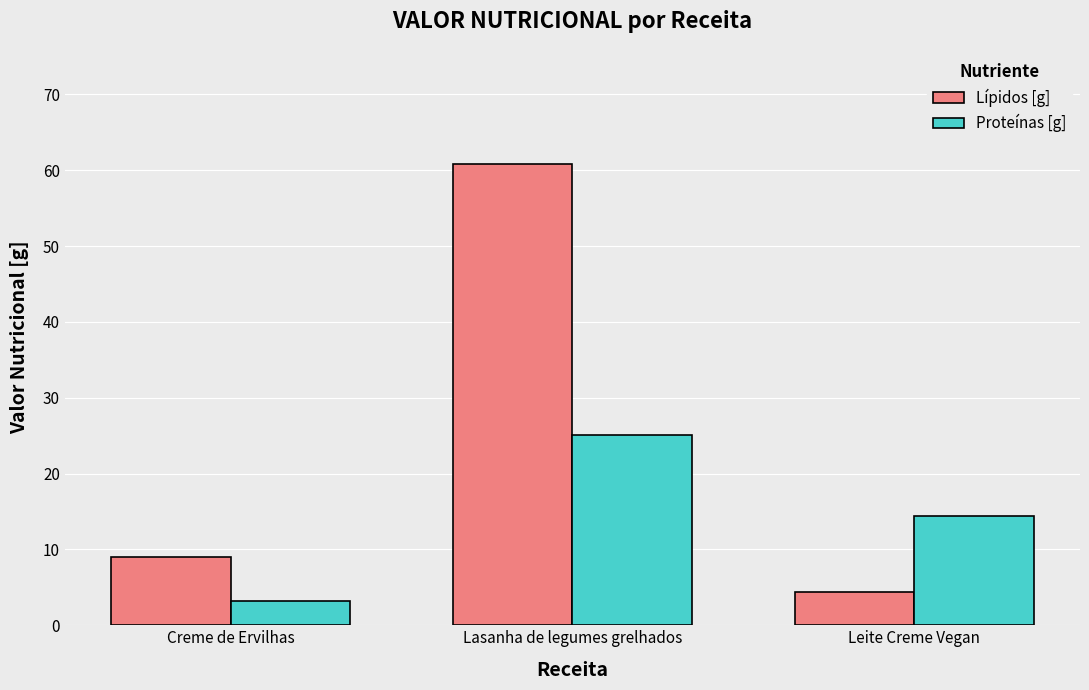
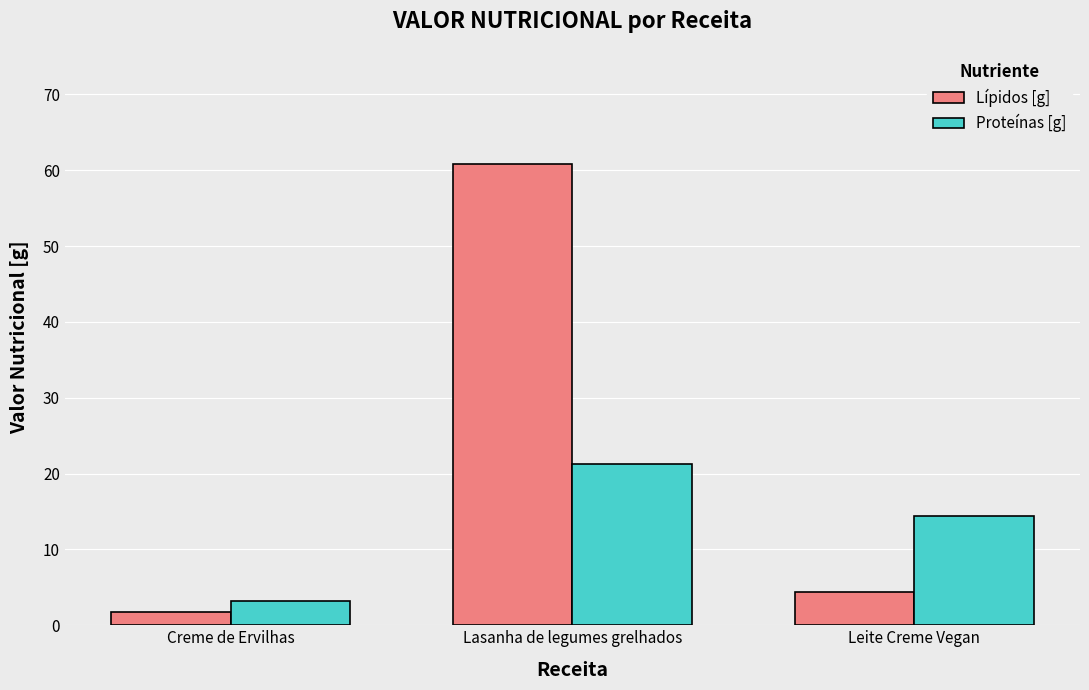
  {
    "Lípidos [g]": {
-     "Creme de Ervilhas": 9,
+     "Creme de Ervilhas": 2,
      "Lasanha de legumes grelhados": 61,
      "Leite Creme Vegan": 4
    },
    "Proteínas [g]": {
      "Creme de Ervilhas": 3,
-     "Lasanha de legumes grelhados": 25,
+     "Lasanha de legumes grelhados": 21,
      "Leite Creme Vegan": 14
    }
  }
